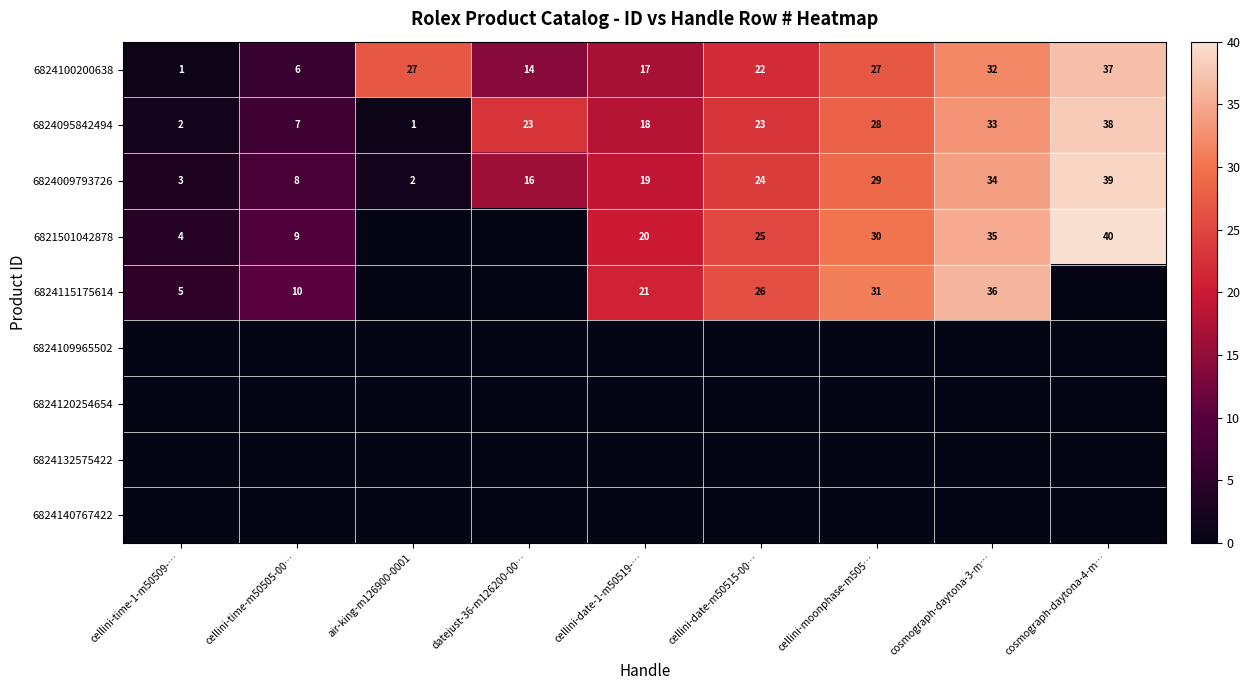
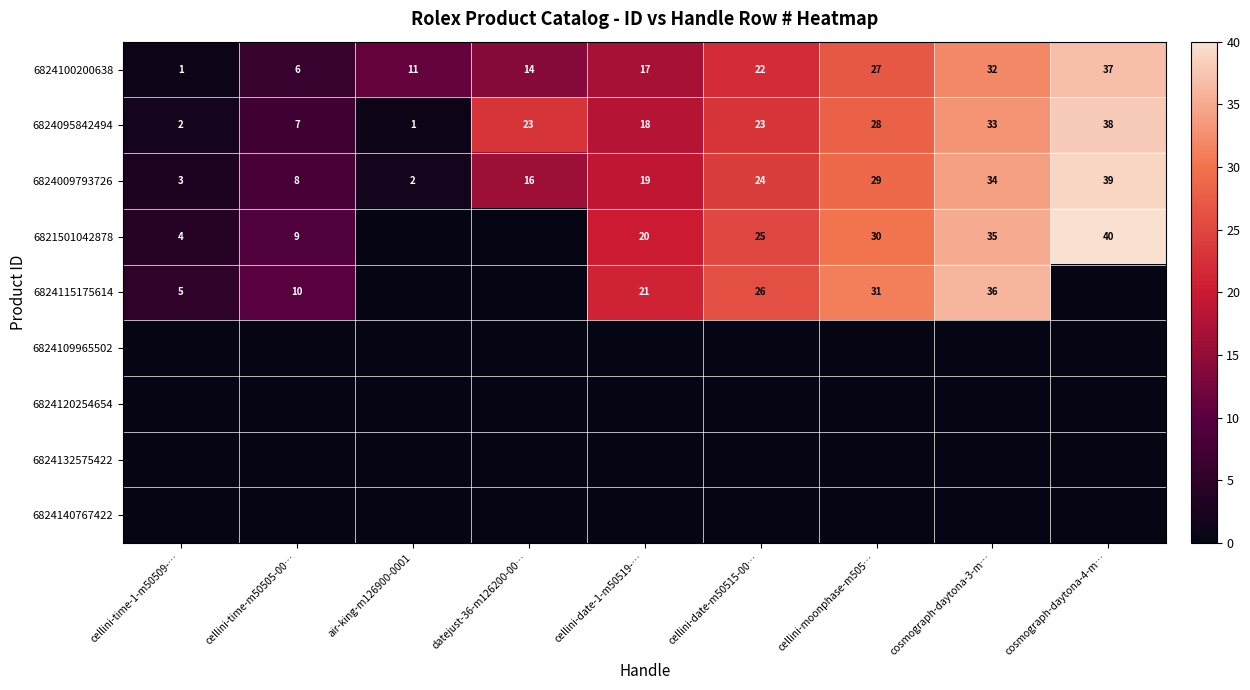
  {
    "6824100200638": {
      "cellini-time-1-m50509-…": 1,
      "cellini-time-m50505-00…": 6,
-     "air-king-m126900-0001": 27,
+     "air-king-m126900-0001": 11,
      "datejust-36-m126200-00…": 14,
      "cellini-date-1-m50519-…": 17,
      "cellini-date-m50515-00…": 22,
      "cellini-moonphase-m505…": 27,
      "cosmograph-daytona-3-m…": 32,
      "cosmograph-daytona-4-m…": 37
    },
    "6824095842494": {
      "cellini-time-1-m50509-…": 2,
      "cellini-time-m50505-00…": 7,
      "air-king-m126900-0001": 1,
      "datejust-36-m126200-00…": 23,
      "cellini-date-1-m50519-…": 18,
      "cellini-date-m50515-00…": 23,
      "cellini-moonphase-m505…": 28,
      "cosmograph-daytona-3-m…": 33,
      "cosmograph-daytona-4-m…": 38
    },
    "6824009793726": {
      "cellini-time-1-m50509-…": 3,
      "cellini-time-m50505-00…": 8,
      "air-king-m126900-0001": 2,
      "datejust-36-m126200-00…": 16,
      "cellini-date-1-m50519-…": 19,
      "cellini-date-m50515-00…": 24,
      "cellini-moonphase-m505…": 29,
      "cosmograph-daytona-3-m…": 34,
      "cosmograph-daytona-4-m…": 39
    },
    "6821501042878": {
      "cellini-time-1-m50509-…": 4,
      "cellini-time-m50505-00…": 9,
      "cellini-date-1-m50519-…": 20,
      "cellini-date-m50515-00…": 25,
      "cellini-moonphase-m505…": 30,
      "cosmograph-daytona-3-m…": 35,
      "cosmograph-daytona-4-m…": 40
    },
    "6824115175614": {
      "cellini-time-1-m50509-…": 5,
      "cellini-time-m50505-00…": 10,
      "cellini-date-1-m50519-…": 21,
      "cellini-date-m50515-00…": 26,
      "cellini-moonphase-m505…": 31,
      "cosmograph-daytona-3-m…": 36
    }
  }
